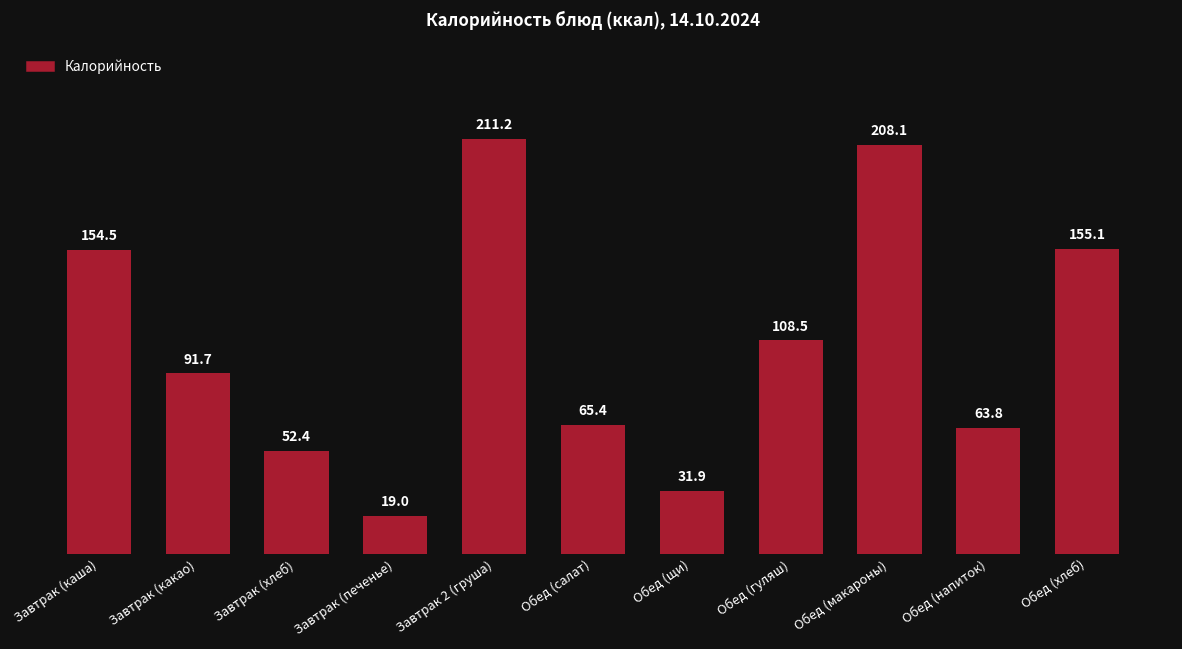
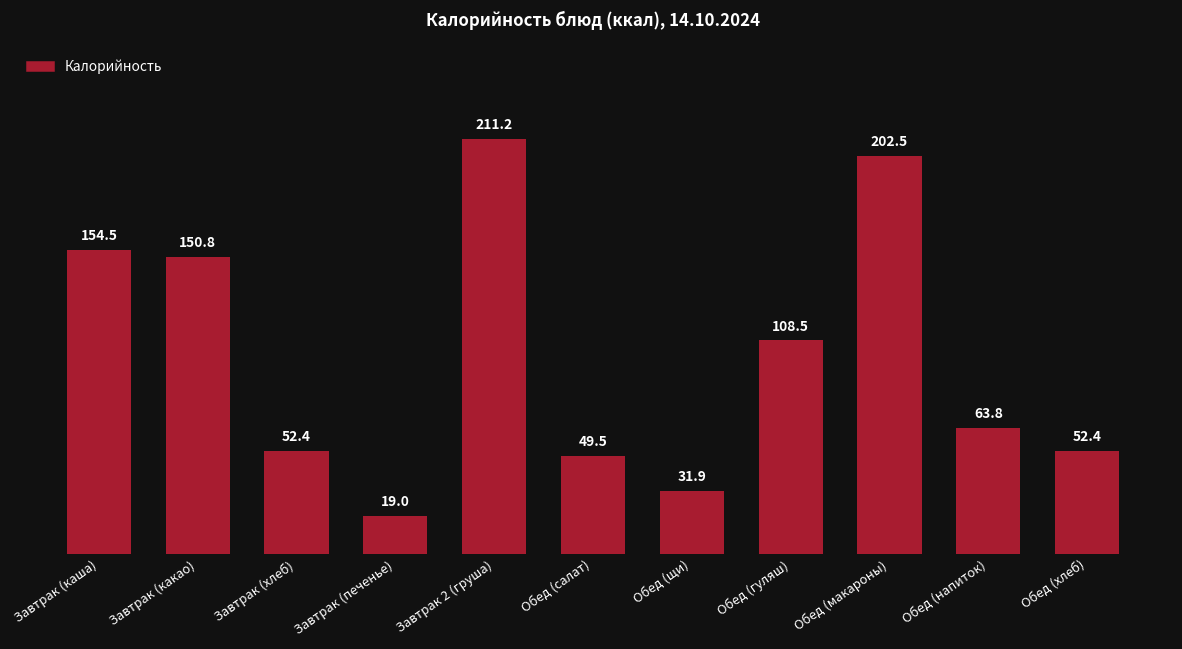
  {
    "Завтрак (каша)": 154.5,
-   "Завтрак (какао)": 91.7,
+   "Завтрак (какао)": 150.8,
    "Завтрак (хлеб)": 52.4,
    "Завтрак (печенье)": 19.0,
    "Завтрак 2 (груша)": 211.2,
-   "Обед (салат)": 65.4,
+   "Обед (салат)": 49.5,
    "Обед (щи)": 31.9,
    "Обед (гуляш)": 108.5,
-   "Обед (макароны)": 208.1,
+   "Обед (макароны)": 202.5,
    "Обед (напиток)": 63.8,
-   "Обед (хлеб)": 155.1
+   "Обед (хлеб)": 52.4
  }
